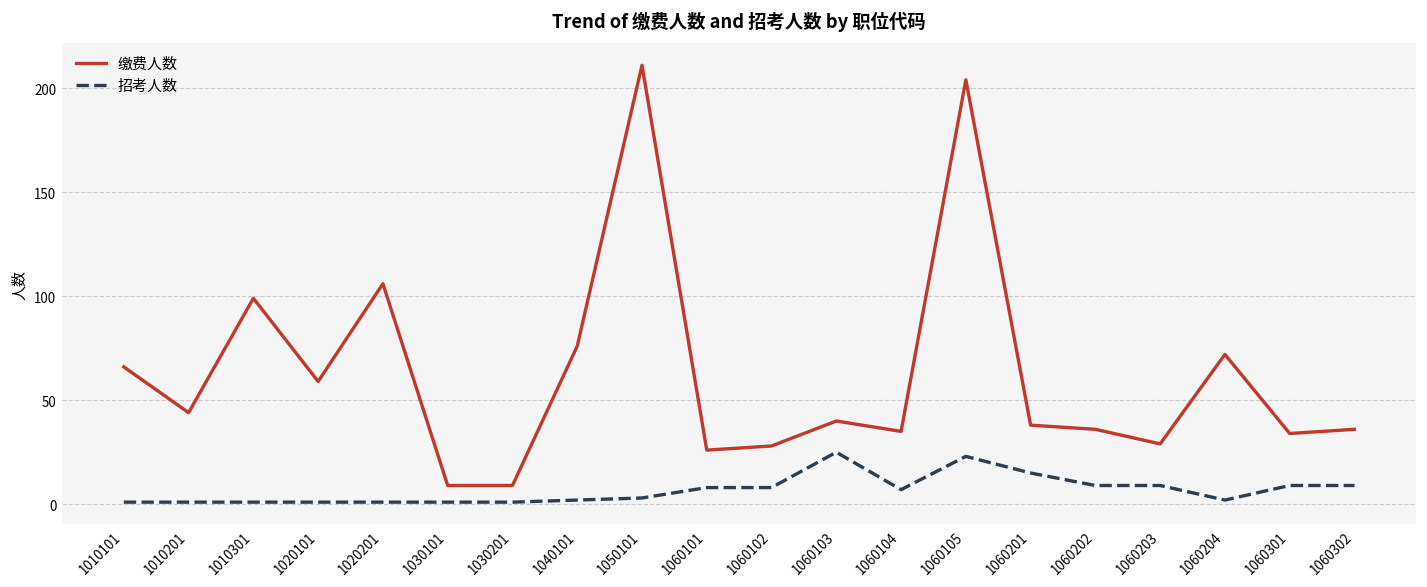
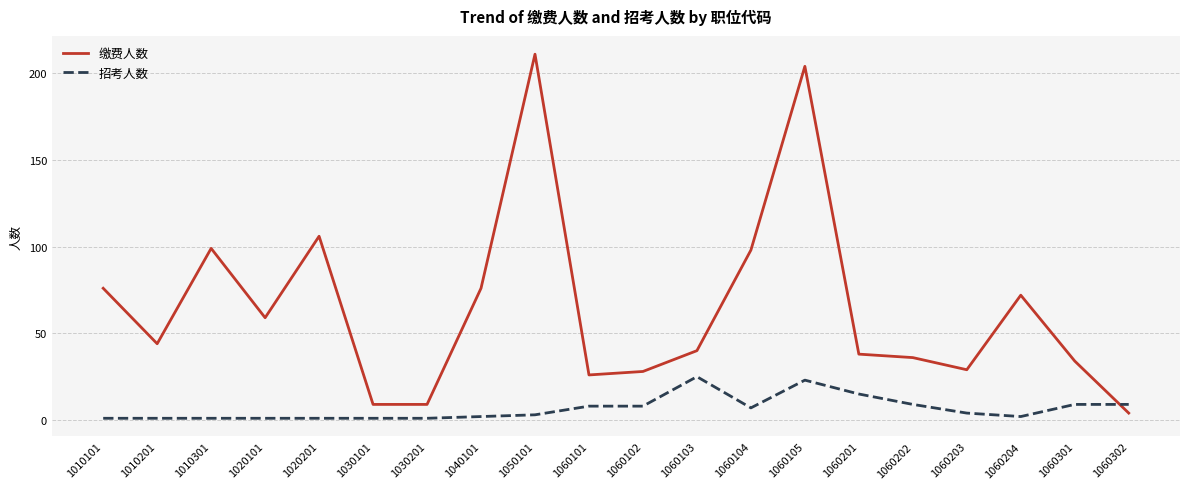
  {
    "缴费人数": {
-     "1010101": 66,
+     "1010101": 76,
      "1010201": 44,
      "1010301": 99,
      "1020101": 59,
      "1020201": 106,
      "1030101": 9,
      "1030201": 9,
      "1040101": 76,
      "1050101": 211,
      "1060101": 26,
      "1060102": 28,
      "1060103": 40,
-     "1060104": 35,
+     "1060104": 98,
      "1060105": 204,
      "1060201": 38,
      "1060202": 36,
      "1060203": 29,
      "1060204": 72,
      "1060301": 34,
-     "1060302": 36
+     "1060302": 4
    },
    "招考人数": {
      "1010101": 1,
      "1010201": 1,
      "1010301": 1,
      "1020101": 1,
      "1020201": 1,
      "1030101": 1,
      "1030201": 1,
      "1040101": 2,
      "1050101": 3,
      "1060101": 8,
      "1060102": 8,
      "1060103": 25,
      "1060104": 7,
      "1060105": 23,
      "1060201": 15,
      "1060202": 9,
-     "1060203": 9,
+     "1060203": 4,
      "1060204": 2,
      "1060301": 9,
      "1060302": 9
    }
  }
